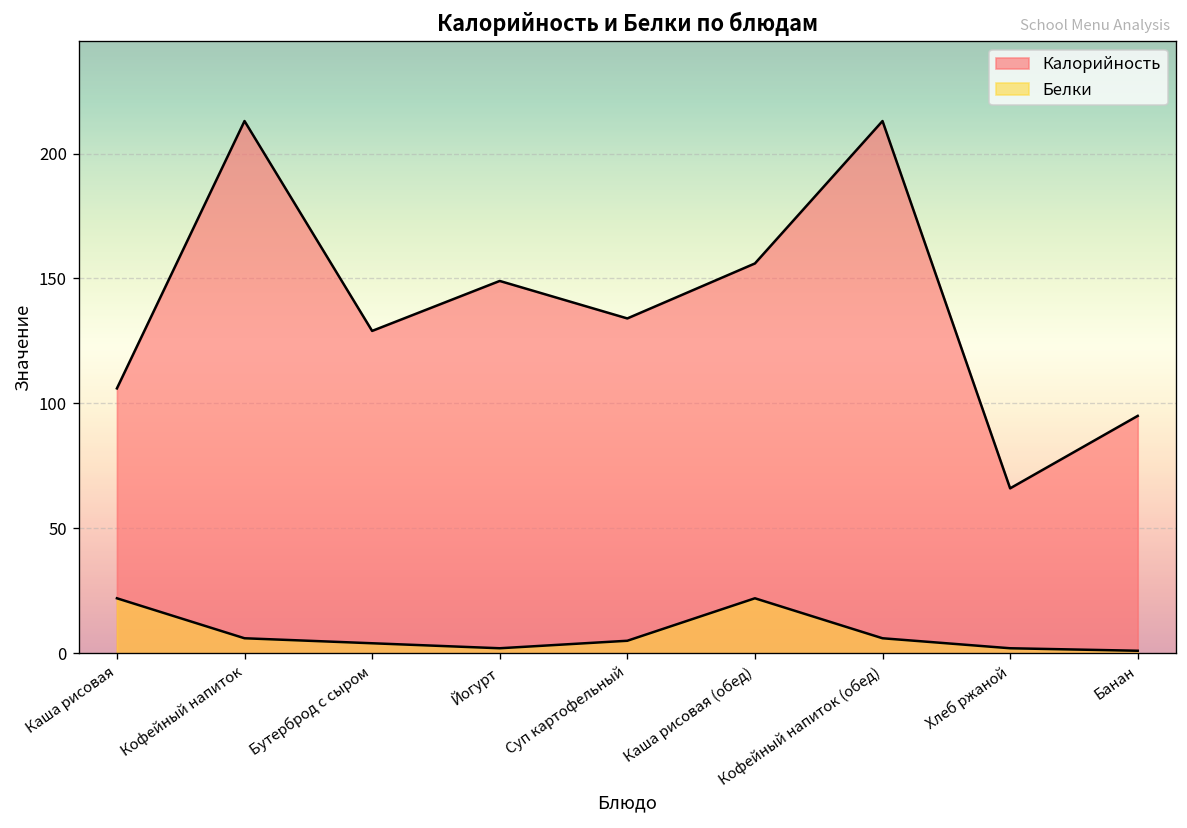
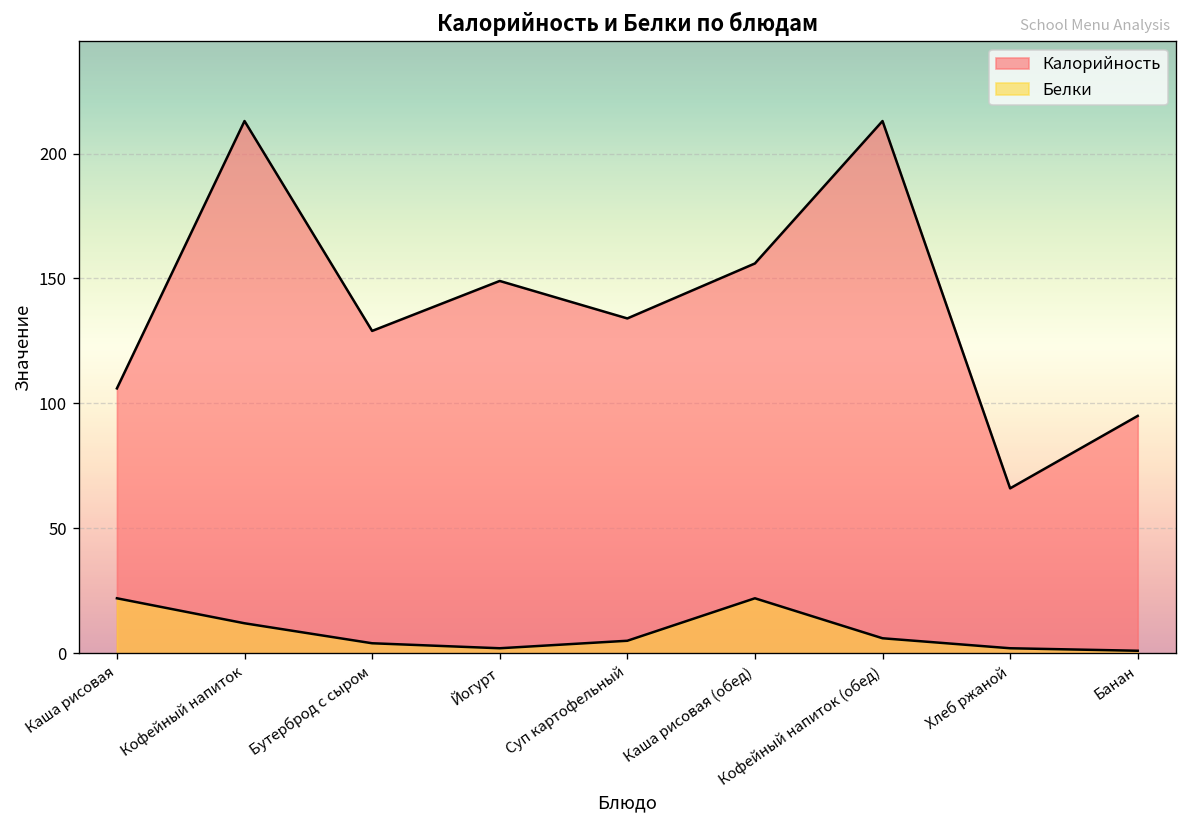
  {
    "Калорийность": {
      "Каша рисовая": 106,
      "Кофейный напиток": 213,
      "Бутерброд с сыром": 129,
      "Йогурт": 149,
      "Суп картофельный": 134,
      "Каша рисовая (обед)": 156,
      "Кофейный напиток (обед)": 213,
      "Хлеб ржаной": 66,
      "Банан": 95
    },
    "Белки": {
      "Каша рисовая": 22,
-     "Кофейный напиток": 6,
+     "Кофейный напиток": 12,
      "Бутерброд с сыром": 4,
      "Йогурт": 2,
      "Суп картофельный": 5,
      "Каша рисовая (обед)": 22,
      "Кофейный напиток (обед)": 6,
      "Хлеб ржаной": 2,
      "Банан": 1
    }
  }
